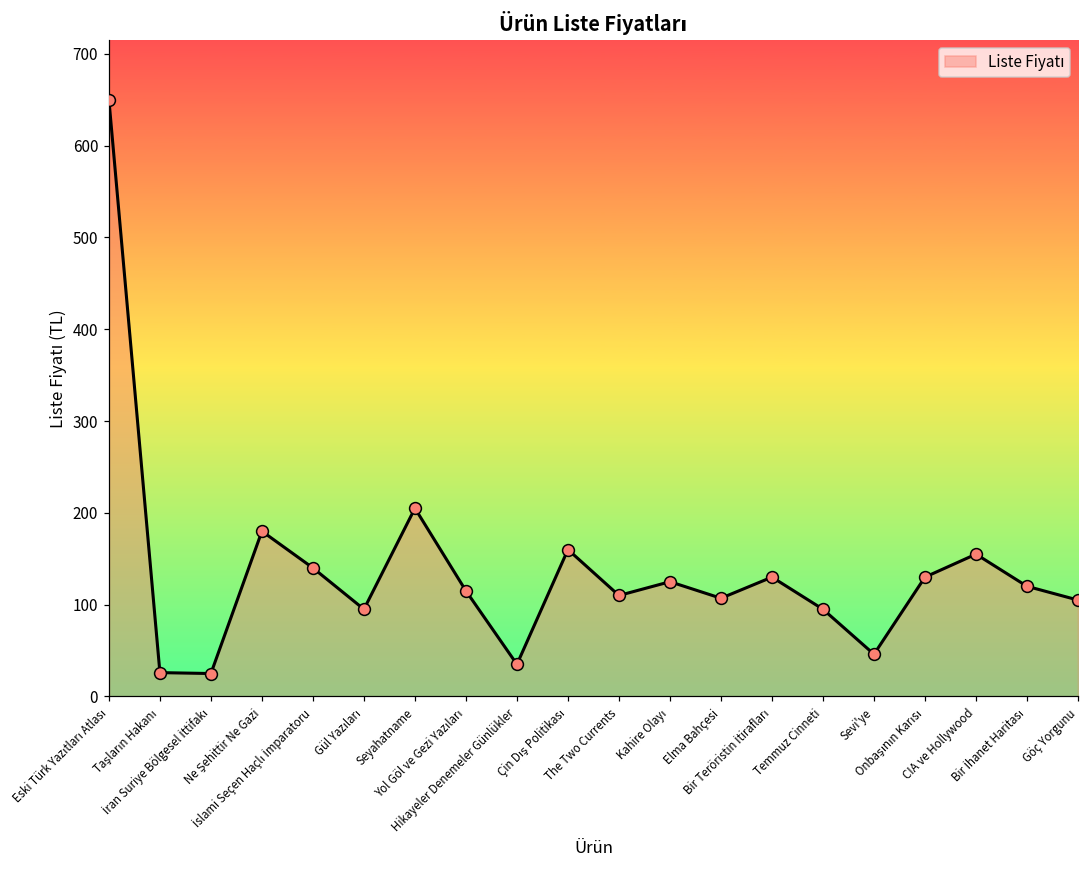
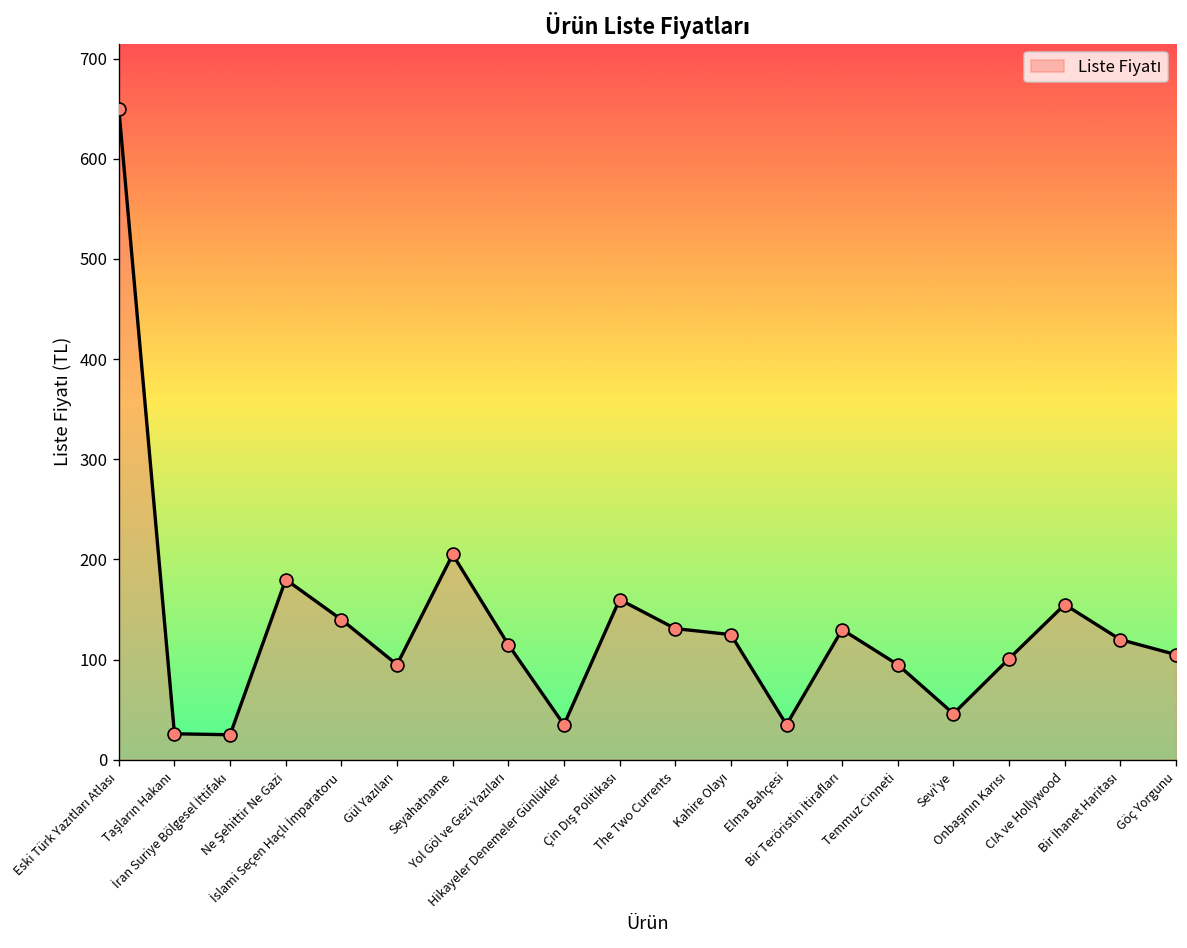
  {
    "Eski Türk Yazıtları Atlası": 650,
    "Taşların Hakanı": 30,
    "İran Suriye Bölgesel İttifakı": 30,
    "Ne Şehittir Ne Gazi": 180,
    "İslami Seçen Haçlı İmparatoru": 140,
    "Gül Yazıları": 100,
    "Seyahatname": 210,
    "Yol Göl ve Gezi Yazıları": 120,
    "Hikayeler Denemeler Günlükler": 40,
    "Çin Dış Politikası": 160,
-   "The Two Currents": 110,
+   "The Two Currents": 130,
    "Kahire Olayı": 130,
-   "Elma Bahçesi": 110,
+   "Elma Bahçesi": 40,
    "Bir Teröristin İtirafları": 130,
    "Temmuz Cinneti": 100,
    "Sevi'ye": 50,
-   "Onbaşının Karısı": 130,
+   "Onbaşının Karısı": 100,
    "CIA ve Hollywood": 160,
    "Bir İhanet Haritası": 120,
    "Göç Yorgunu": 110
  }
